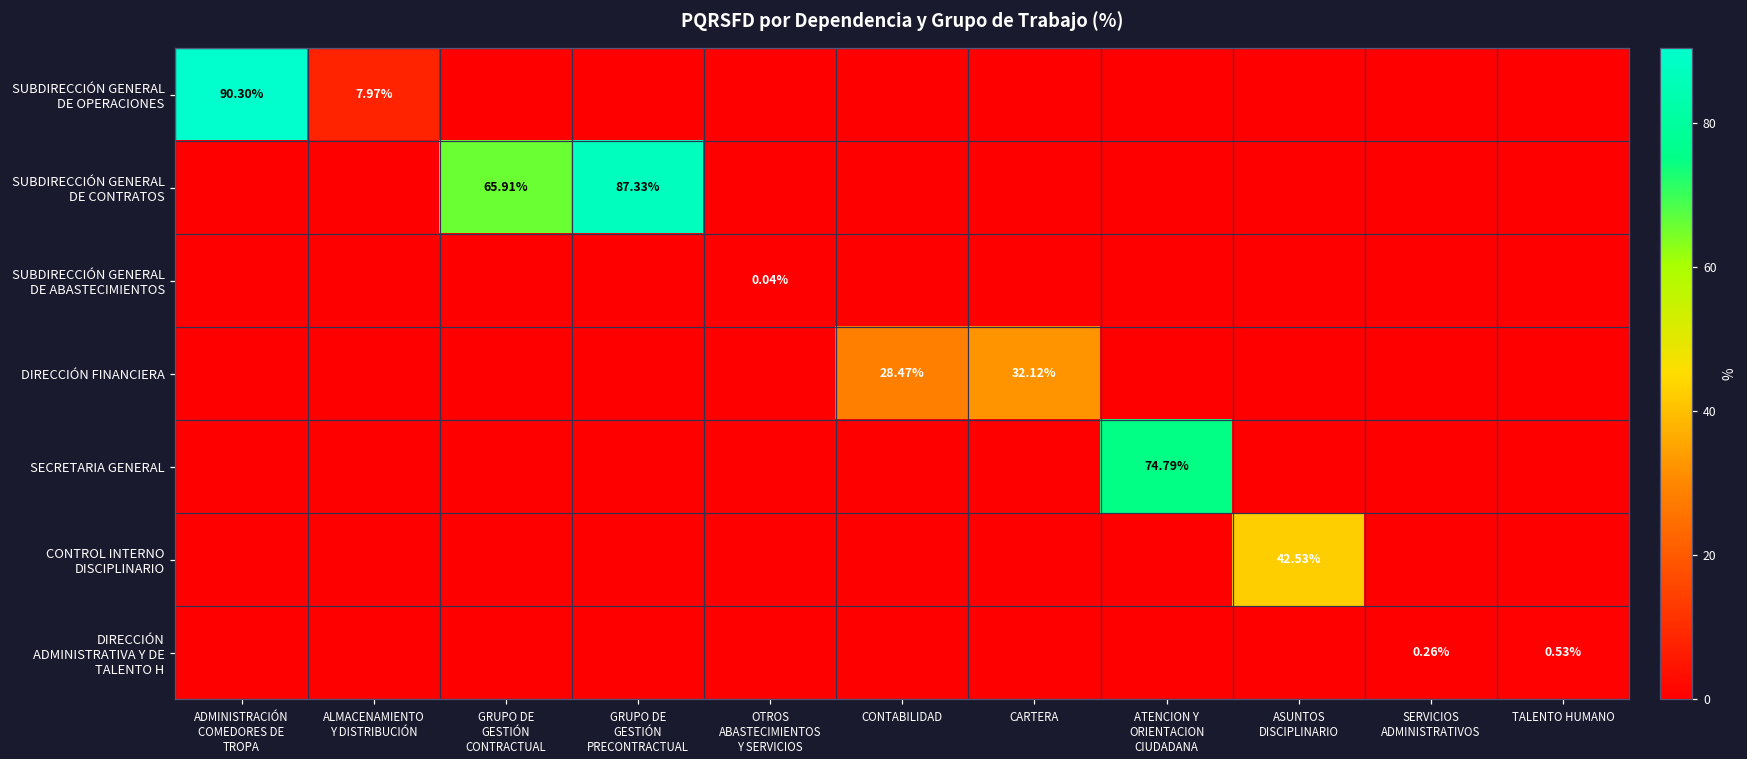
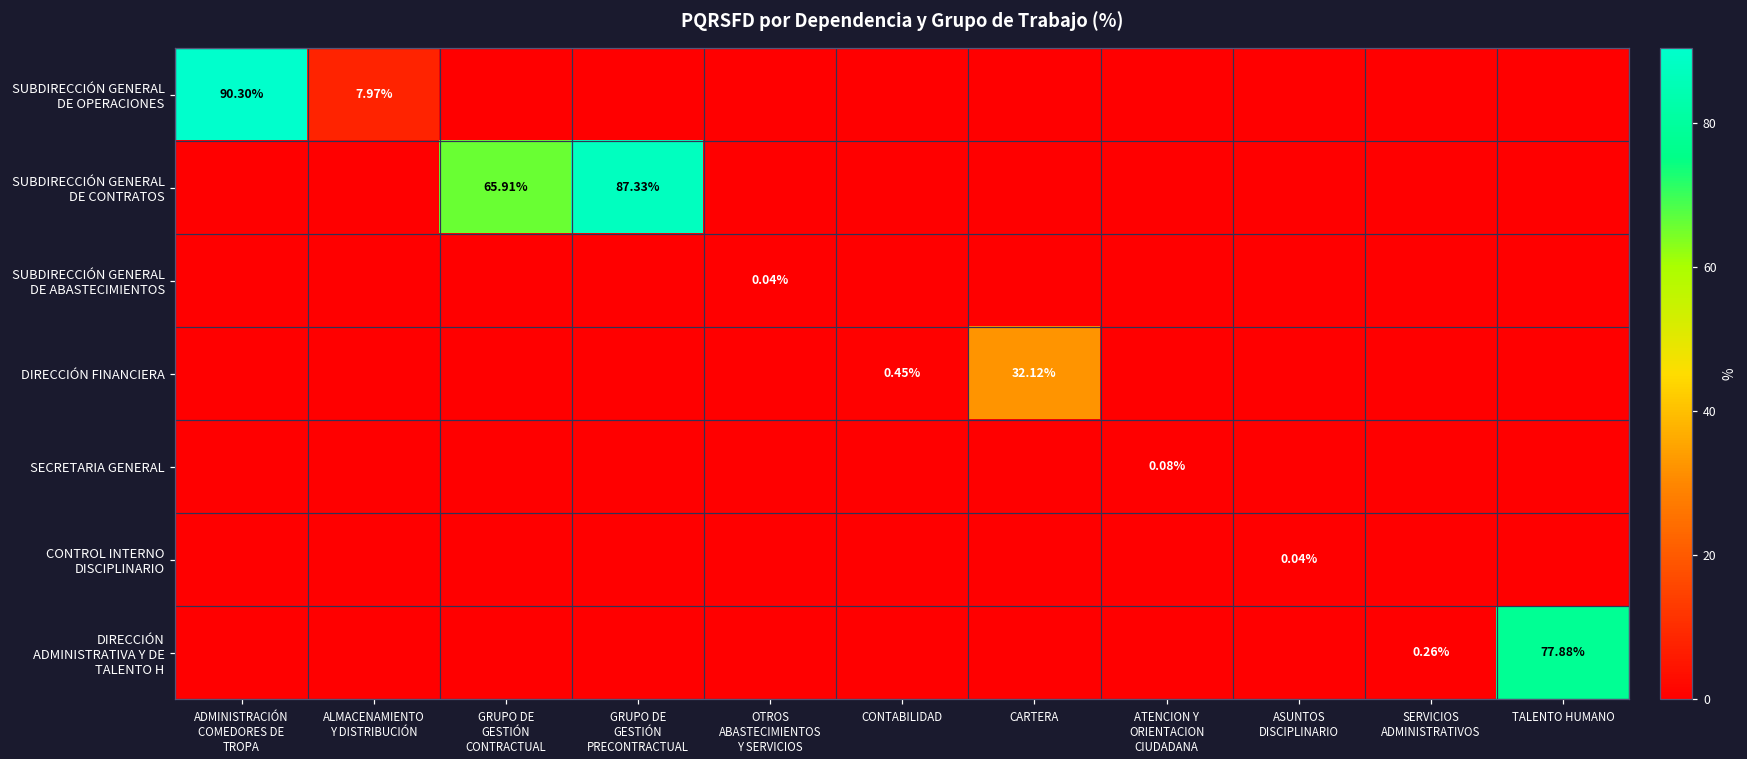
  {
    "SUBDIRECCIÓN GENERAL DE OPERACIONES": {
      "ADMINISTRACIÓN COMEDORES DE TROPA": "90.30%",
      "ALMACENAMIENTO Y DISTRIBUCIÓN": "7.97%"
    },
    "SUBDIRECCIÓN GENERAL DE CONTRATOS": {
      "GRUPO DE GESTIÓN CONTRACTUAL": "65.91%",
      "GRUPO DE GESTIÓN PRECONTRACTUAL": "87.33%"
    },
    "SUBDIRECCIÓN GENERAL DE ABASTECIMIENTOS": {
      "OTROS ABASTECIMIENTOS Y SERVICIOS": "0.04%"
    },
    "DIRECCIÓN FINANCIERA": {
-     "CONTABILIDAD": "28.47%",
+     "CONTABILIDAD": "0.45%",
      "CARTERA": "32.12%"
    },
    "SECRETARIA GENERAL": {
-     "ATENCION Y ORIENTACION CIUDADANA": "74.79%"
+     "ATENCION Y ORIENTACION CIUDADANA": "0.08%"
    },
    "CONTROL INTERNO DISCIPLINARIO": {
-     "ASUNTOS DISCIPLINARIO": "42.53%"
+     "ASUNTOS DISCIPLINARIO": "0.04%"
    },
    "DIRECCIÓN ADMINISTRATIVA Y DE TALENTO H": {
      "SERVICIOS ADMINISTRATIVOS": "0.26%",
-     "TALENTO HUMANO": "0.53%"
+     "TALENTO HUMANO": "77.88%"
    }
  }
